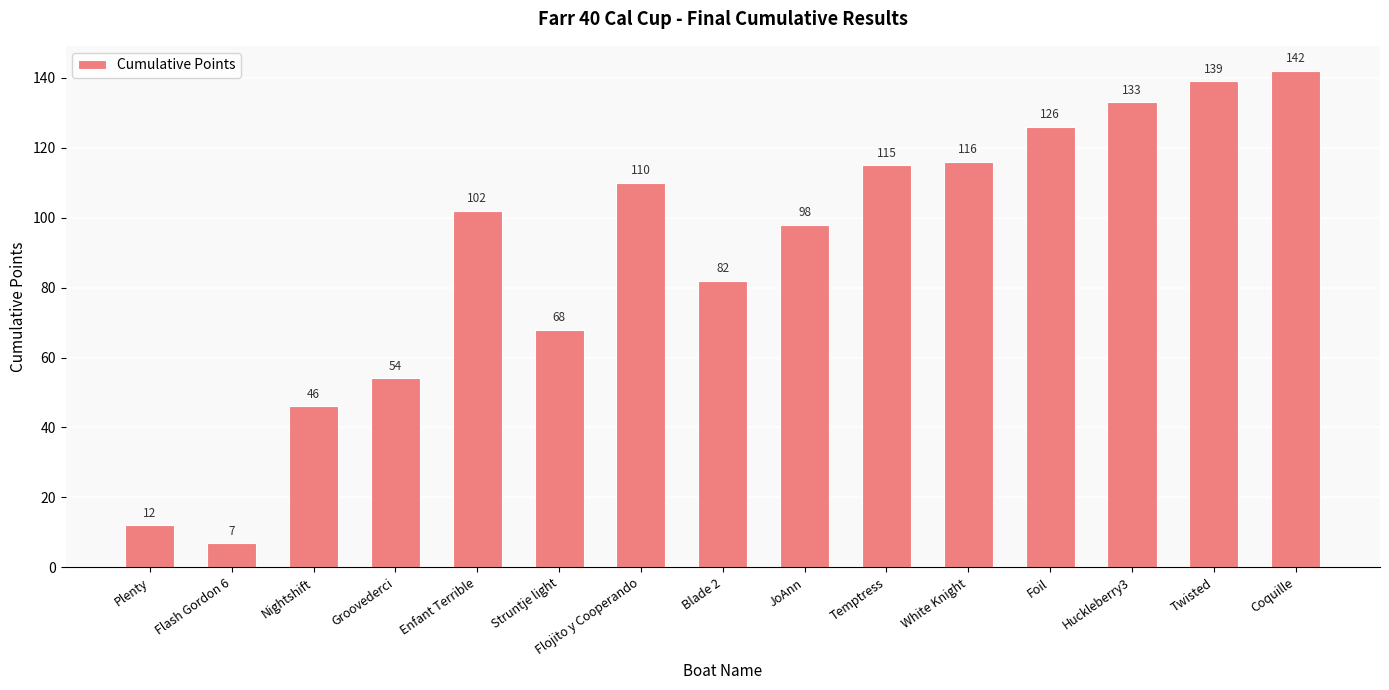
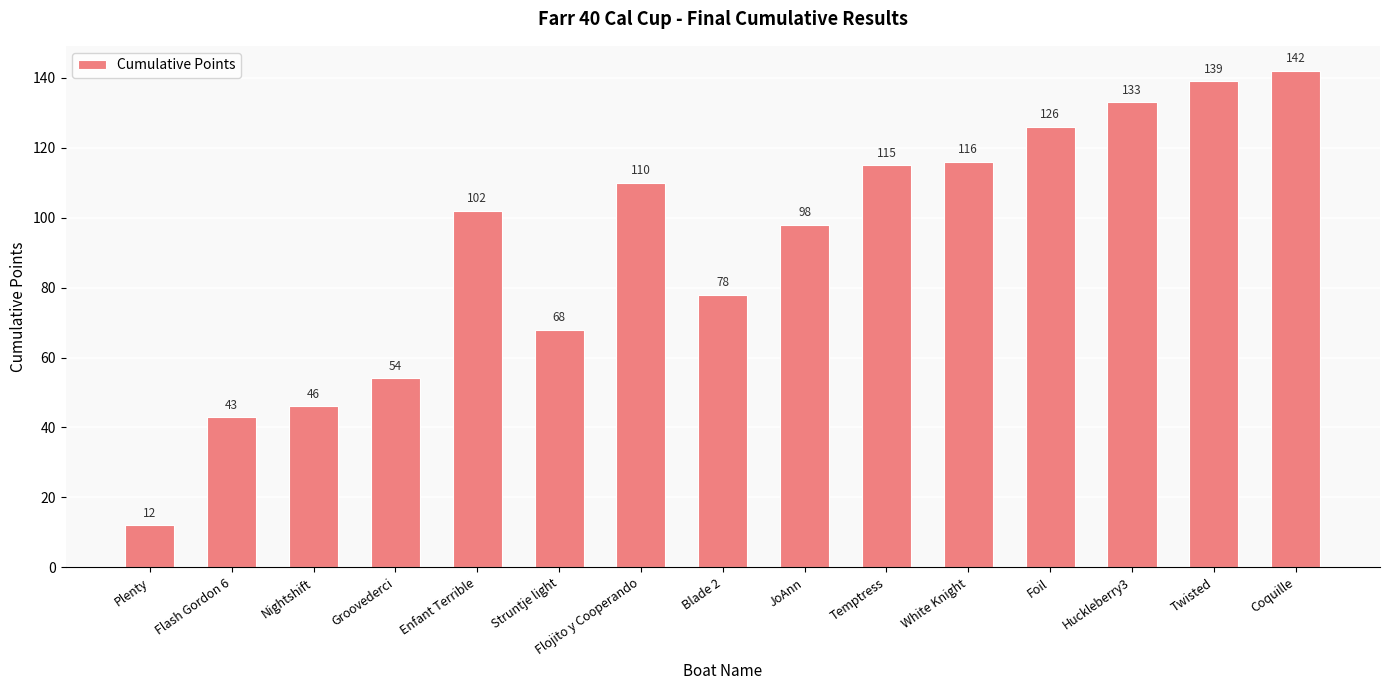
  {
    "Plenty": 12,
-   "Flash Gordon 6": 7,
+   "Flash Gordon 6": 43,
    "Nightshift": 46,
    "Groovederci": 54,
    "Enfant Terrible": 102,
    "Struntje light": 68,
    "Flojito y Cooperando": 110,
-   "Blade 2": 82,
+   "Blade 2": 78,
    "JoAnn": 98,
    "Temptress": 115,
    "White Knight": 116,
    "Foil": 126,
    "Huckleberry3": 133,
    "Twisted": 139,
    "Coquille": 142
  }
